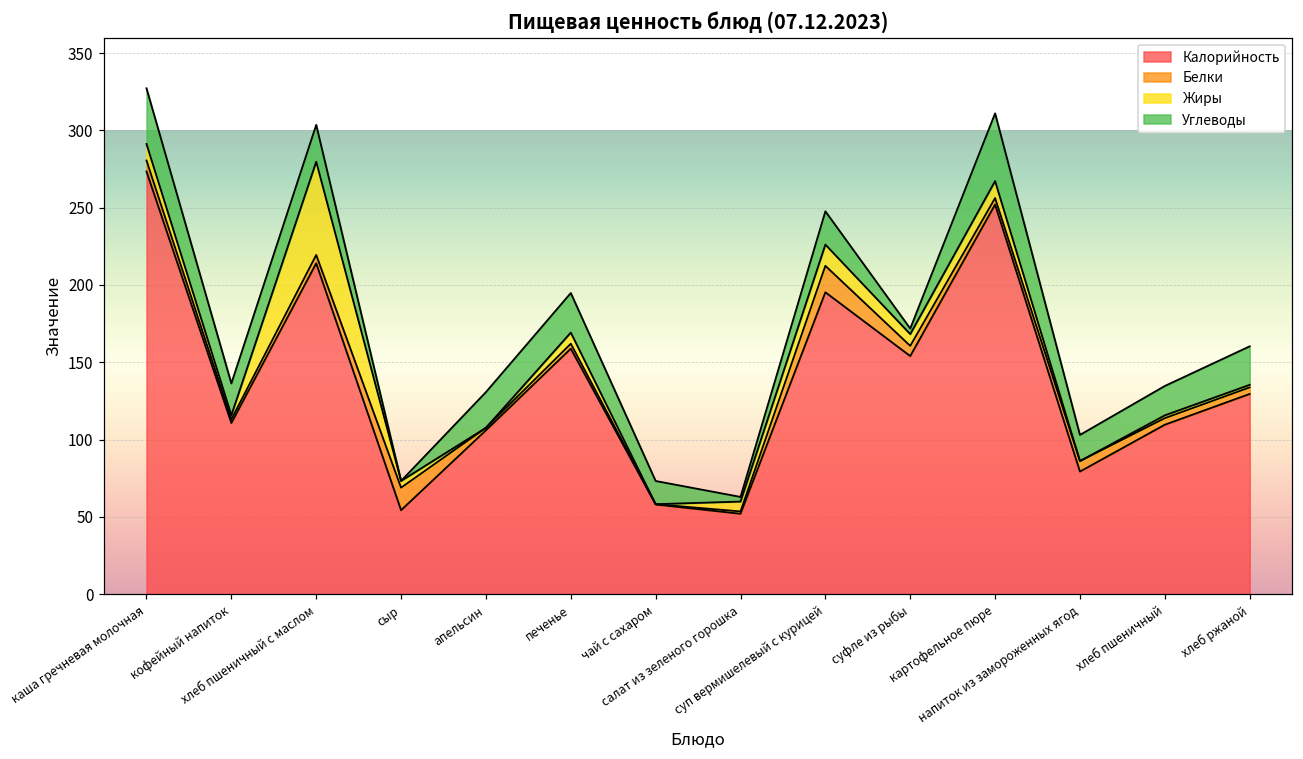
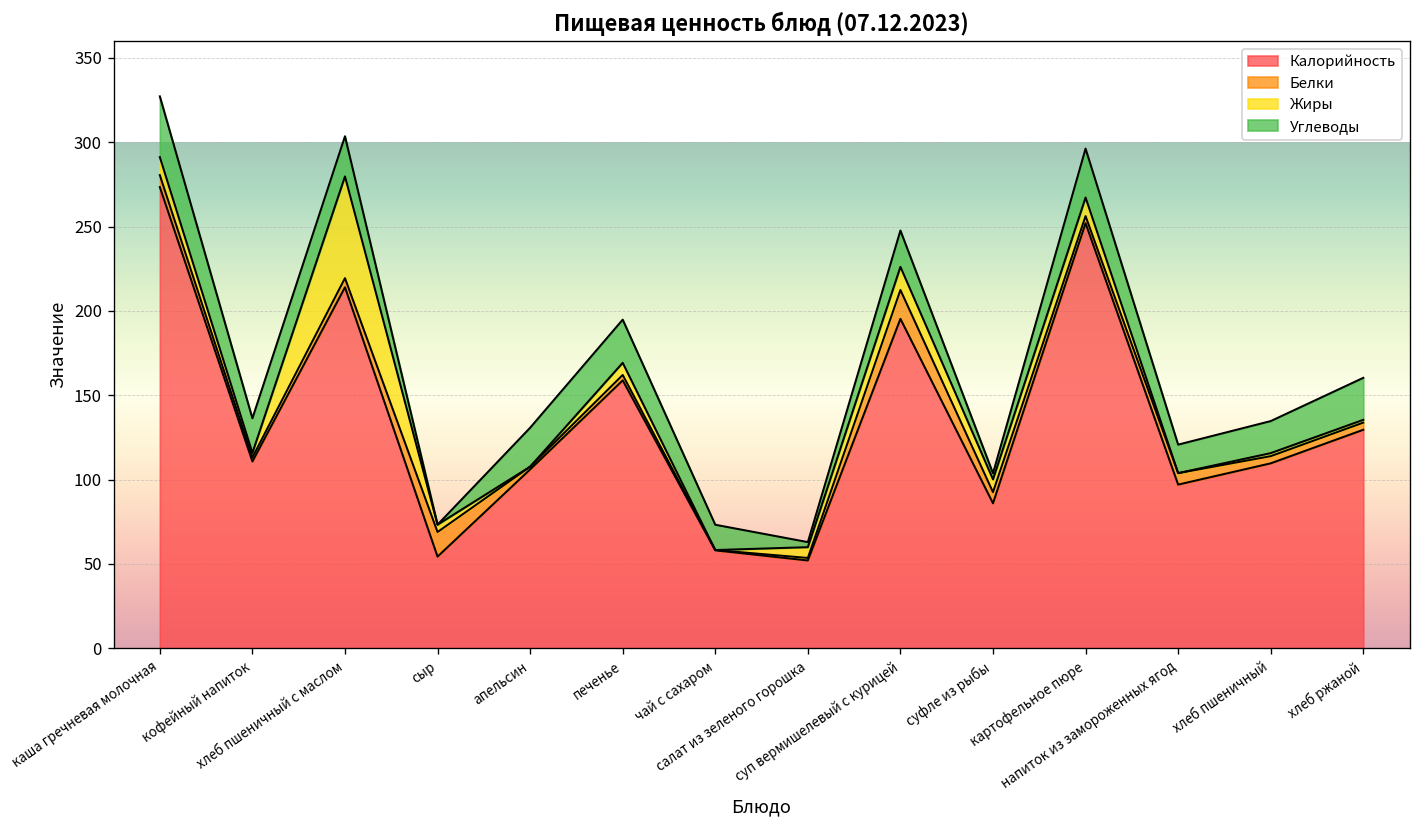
  {
    "Калорийность": {
      "каша гречневая молочная": 273,
      "кофейный напиток": 111,
      "хлеб пшеничный с маслом": 214,
      "сыр": 54,
      "печенье": 159,
      "суп вермишелевый с курицей": 195,
-     "суфле из рыбы": 154,
+     "суфле из рыбы": 86,
      "картофельное пюре": 252,
-     "напиток из замороженных ягод": 79,
+     "напиток из замороженных ягод": 97,
      "хлеб пшеничный": 110,
      "хлеб ржаной": 130
    },
    "Белки": {
      "каша гречневая молочная": 7,
      "кофейный напиток": 2,
      "хлеб пшеничный с маслом": 5,
      "сыр": 15,
      "печенье": 3,
      "суп вермишелевый с курицей": 17,
      "суфле из рыбы": 7,
      "картофельное пюре": 4
    },
    "Жиры": {
      "каша гречневая молочная": 11,
      "кофейный напиток": 3,
      "хлеб пшеничный с маслом": 60,
      "печенье": 7,
      "салат из зеленого горошка": 6,
      "суп вермишелевый с курицей": 14,
      "суфле из рыбы": 8,
      "картофельное пюре": 11
    },
    "Углеводы": {
      "каша гречневая молочная": 36,
      "кофейный напиток": 21,
      "хлеб пшеничный с маслом": 24,
      "апельсин": 23,
      "печенье": 26,
      "чай с сахаром": 15,
      "салат из зеленого горошка": 3,
      "суп вермишелевый с курицей": 22,
      "суфле из рыбы": 4,
-     "картофельное пюре": 44,
+     "картофельное пюре": 29,
      "напиток из замороженных ягод": 17,
      "хлеб пшеничный": 19,
      "хлеб ржаной": 25
    }
  }
